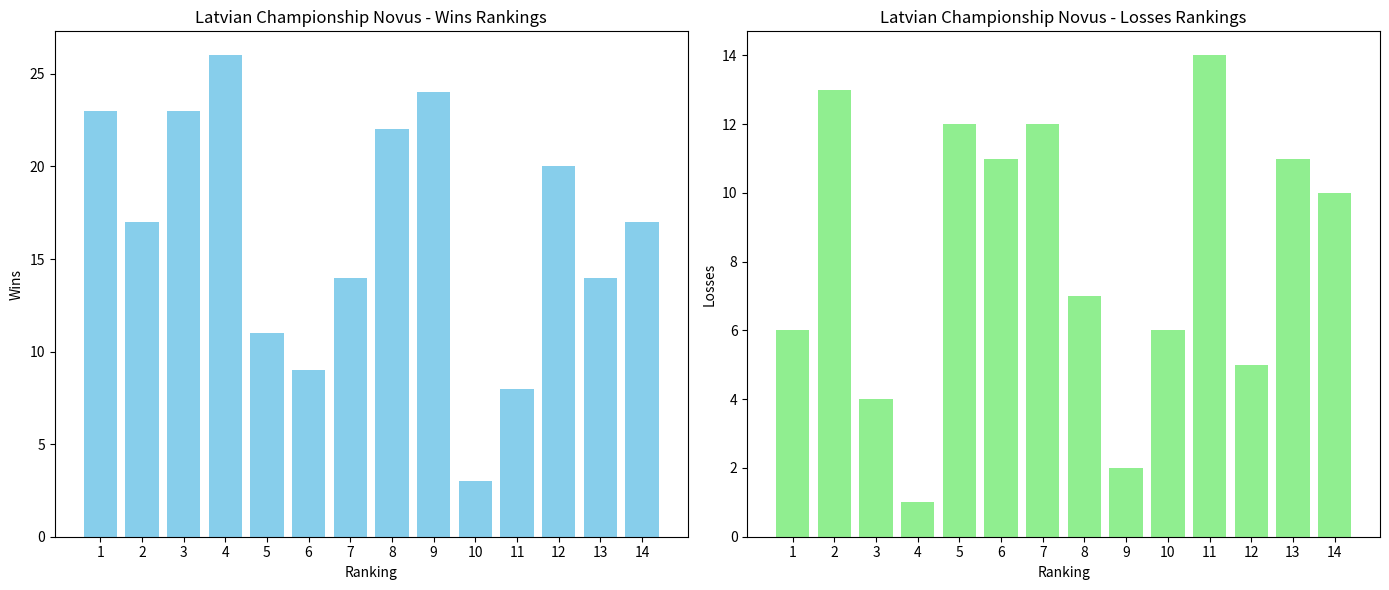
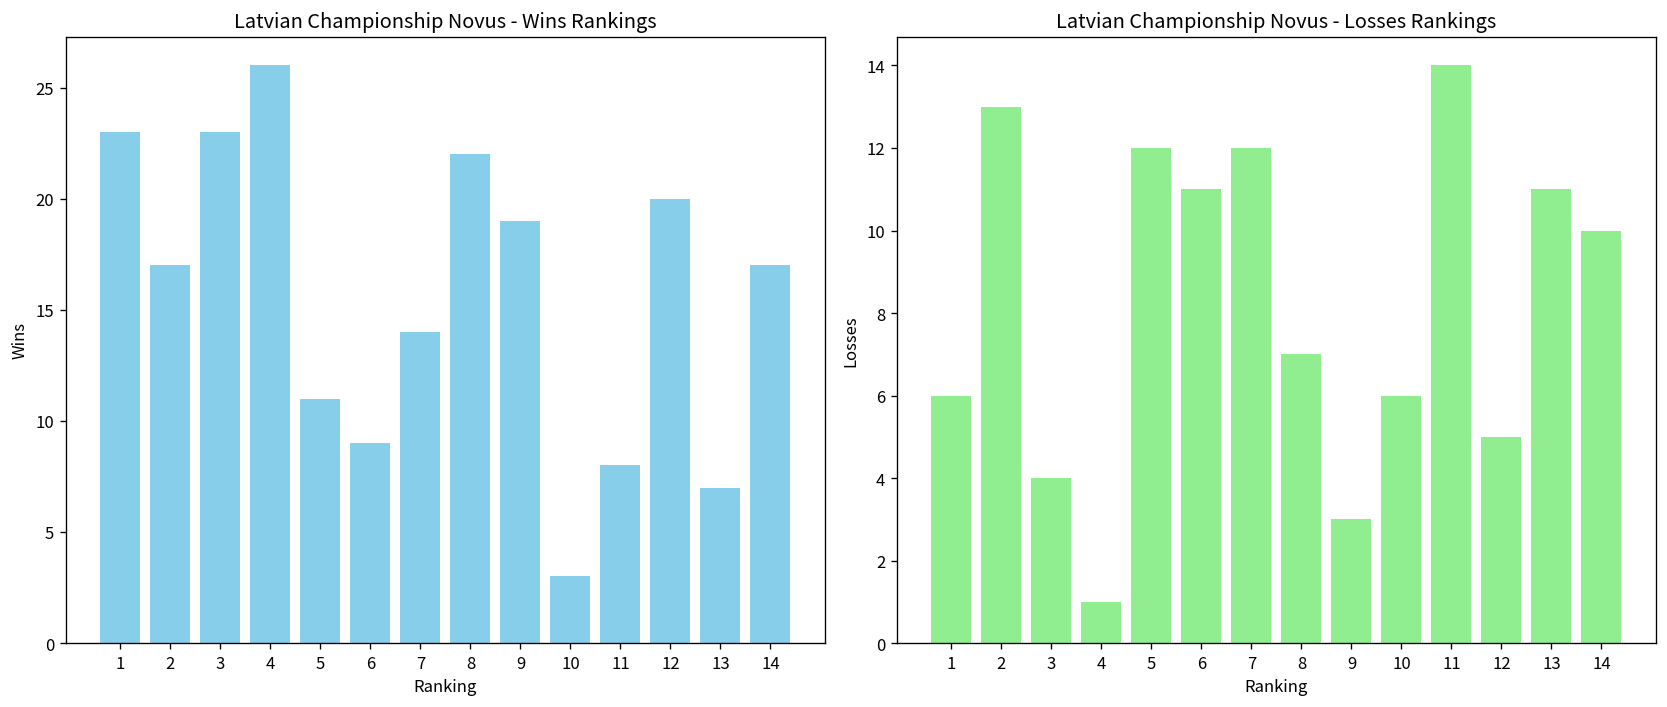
  {
    "Latvian Championship Novus - Wins Rankings": {
      "1": 23,
      "2": 17,
      "3": 23,
      "4": 26,
      "5": 11,
      "6": 9,
      "7": 14,
      "8": 22,
-     "9": 24,
+     "9": 19,
      "10": 3,
      "11": 8,
      "12": 20,
-     "13": 14,
+     "13": 7,
      "14": 17
    },
    "Latvian Championship Novus - Losses Rankings": {
      "1": 6,
      "2": 13,
      "3": 4,
      "4": 1,
      "5": 12,
      "6": 11,
      "7": 12,
      "8": 7,
-     "9": 2,
+     "9": 3,
      "10": 6,
      "11": 14,
      "12": 5,
      "13": 11,
      "14": 10
    }
  }
